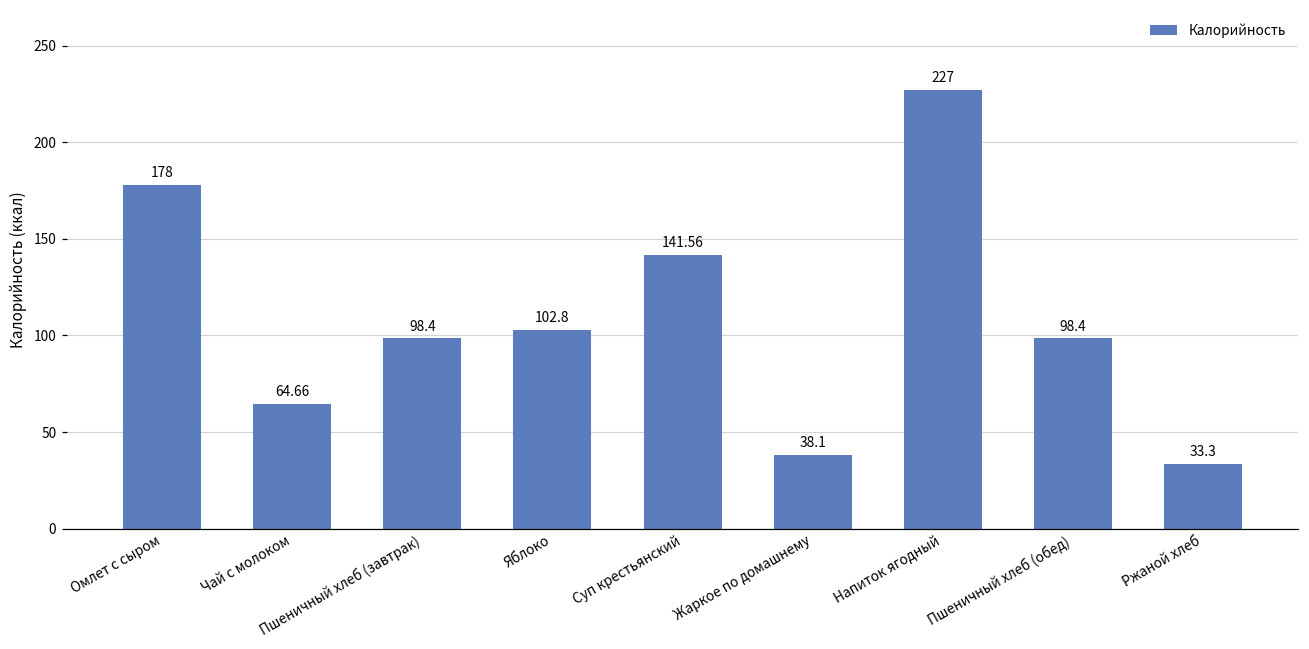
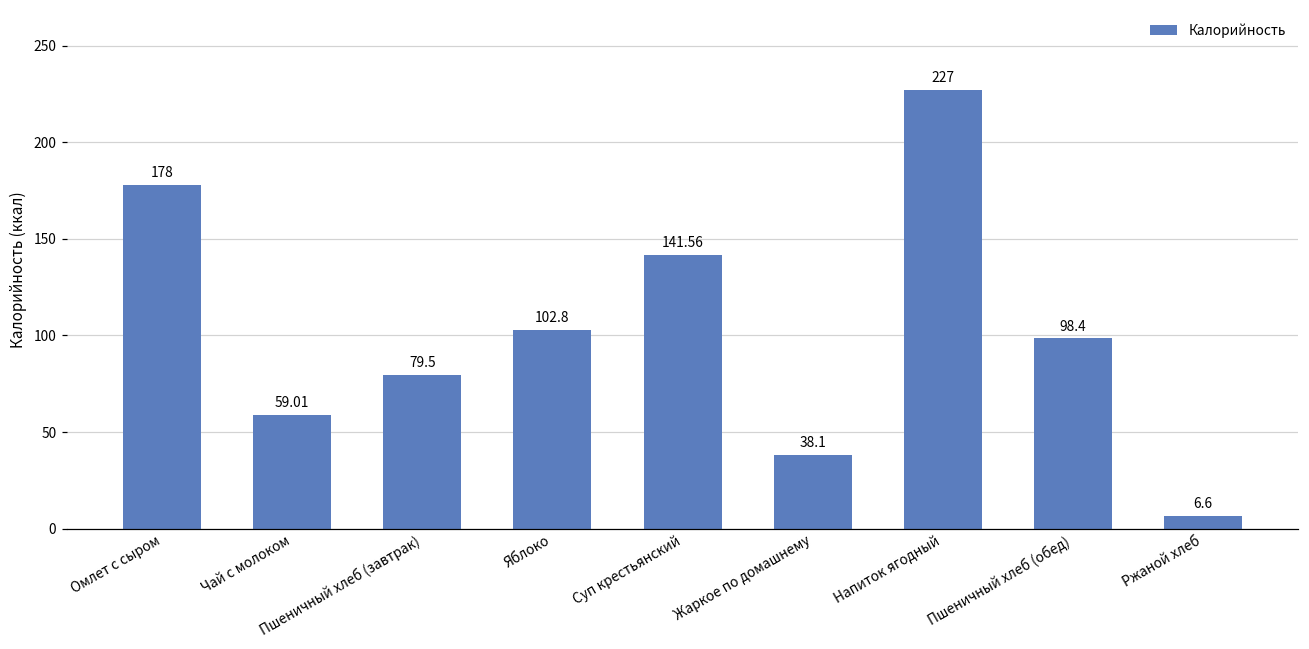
  {
    "Омлет с сыром": 178,
-   "Чай с молоком": 64.66,
-   "Пшеничный хлеб (завтрак)": 98.4,
+   "Чай с молоком": 59.01,
+   "Пшеничный хлеб (завтрак)": 79.5,
    "Яблоко": 102.8,
    "Суп крестьянский": 141.56,
    "Жаркое по домашнему": 38.1,
    "Напиток ягодный": 227,
    "Пшеничный хлеб (обед)": 98.4,
-   "Ржаной хлеб": 33.3
+   "Ржаной хлеб": 6.6
  }
